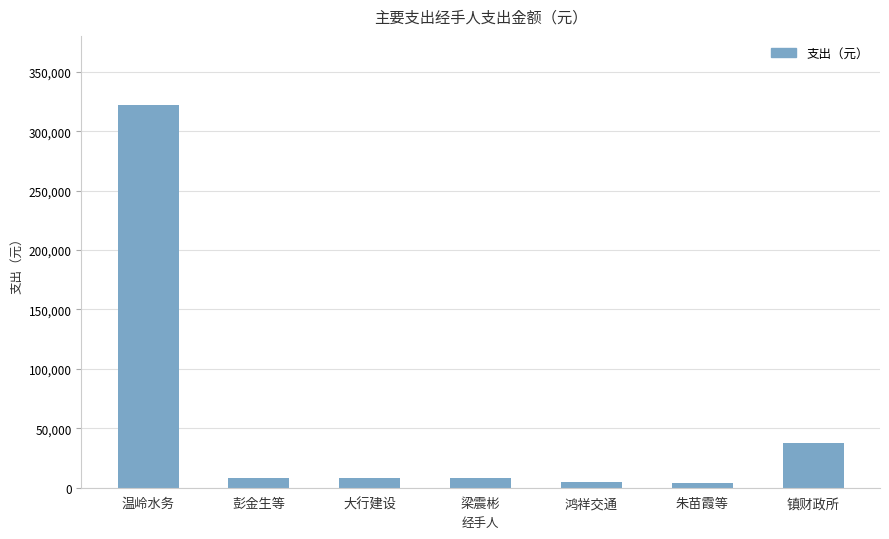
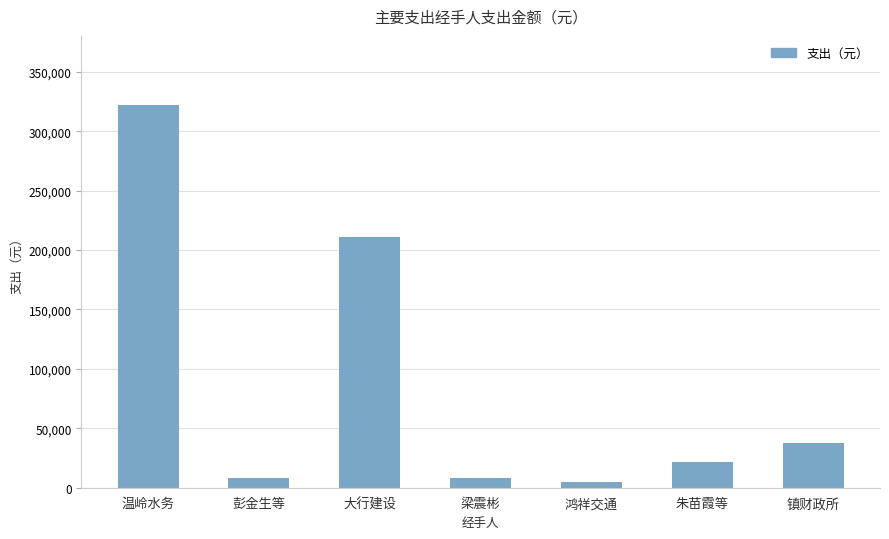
  {
    "温岭水务": "322,000",
    "彭金生等": "8,000",
-   "大行建设": "8,000",
+   "大行建设": "211,000",
    "梁震彬": "8,000",
    "鸿祥交通": "5,000",
-   "朱苗霞等": "4,000",
+   "朱苗霞等": "22,000",
    "镇财政所": "37,000"
  }
